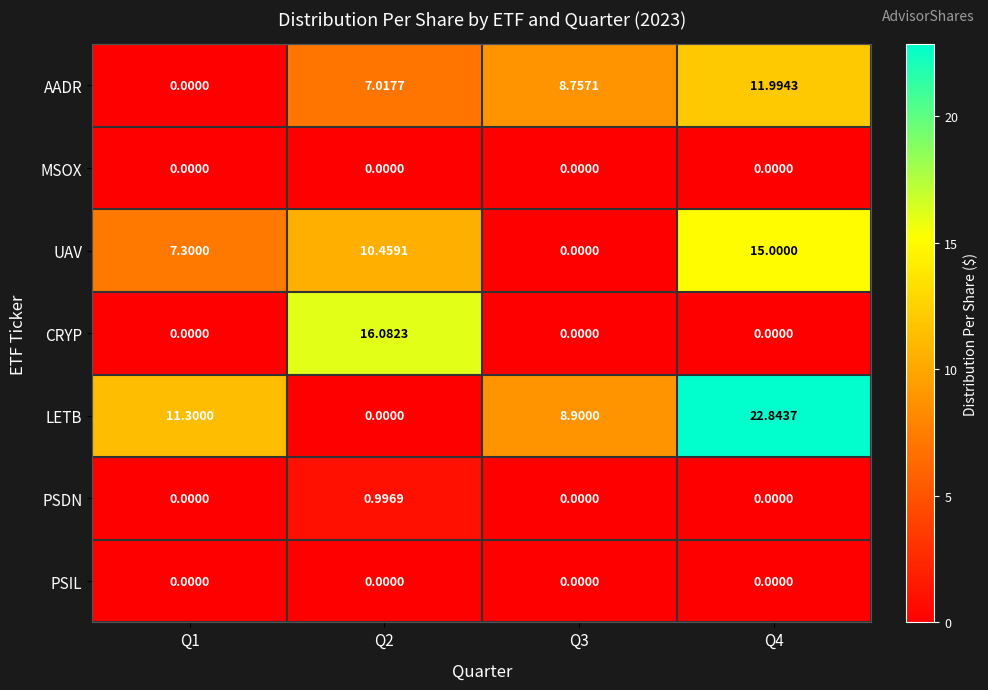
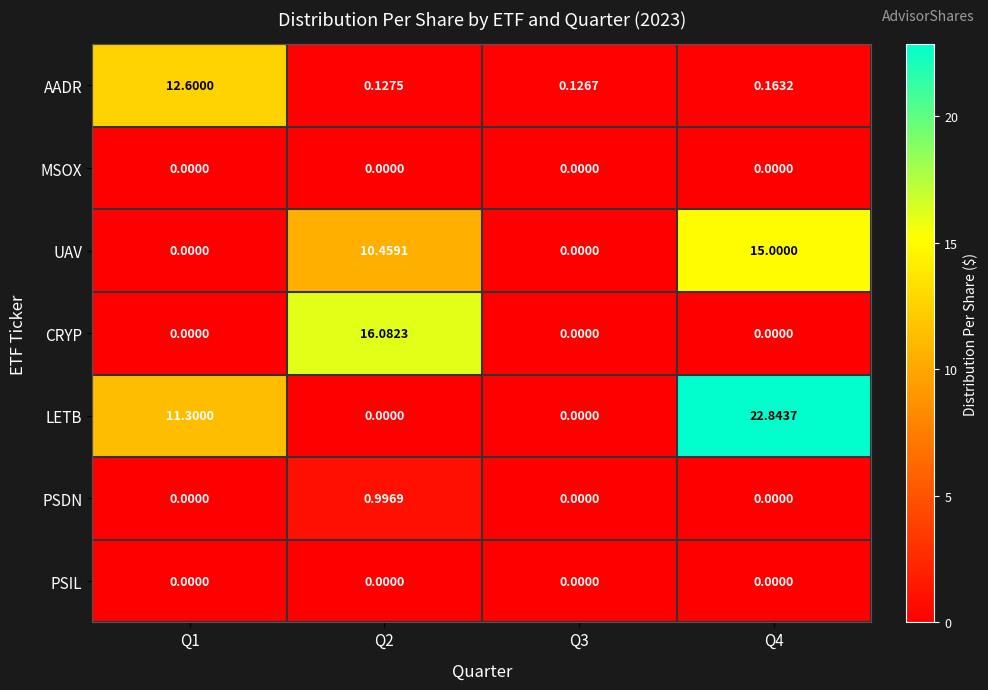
  {
    "AADR": {
-     "Q1": 0.0000,
-     "Q2": 7.0177,
-     "Q3": 8.7571,
-     "Q4": 11.9943
+     "Q1": 12.6000,
+     "Q2": 0.1275,
+     "Q3": 0.1267,
+     "Q4": 0.1632
    },
    "MSOX": {
      "Q1": 0.0000,
      "Q2": 0.0000,
      "Q3": 0.0000,
      "Q4": 0.0000
    },
    "UAV": {
-     "Q1": 7.3000,
+     "Q1": 0.0000,
      "Q2": 10.4591,
      "Q3": 0.0000,
      "Q4": 15.0000
    },
    "CRYP": {
      "Q1": 0.0000,
      "Q2": 16.0823,
      "Q3": 0.0000,
      "Q4": 0.0000
    },
    "LETB": {
      "Q1": 11.3000,
      "Q2": 0.0000,
-     "Q3": 8.9000,
+     "Q3": 0.0000,
      "Q4": 22.8437
    },
    "PSDN": {
      "Q1": 0.0000,
      "Q2": 0.9969,
      "Q3": 0.0000,
      "Q4": 0.0000
    },
    "PSIL": {
      "Q1": 0.0000,
      "Q2": 0.0000,
      "Q3": 0.0000,
      "Q4": 0.0000
    }
  }
